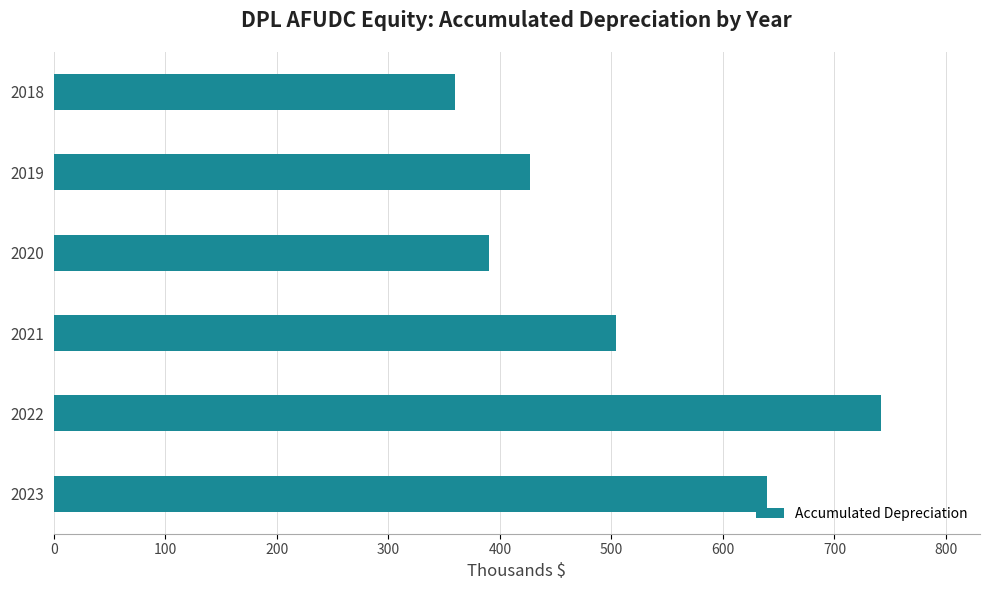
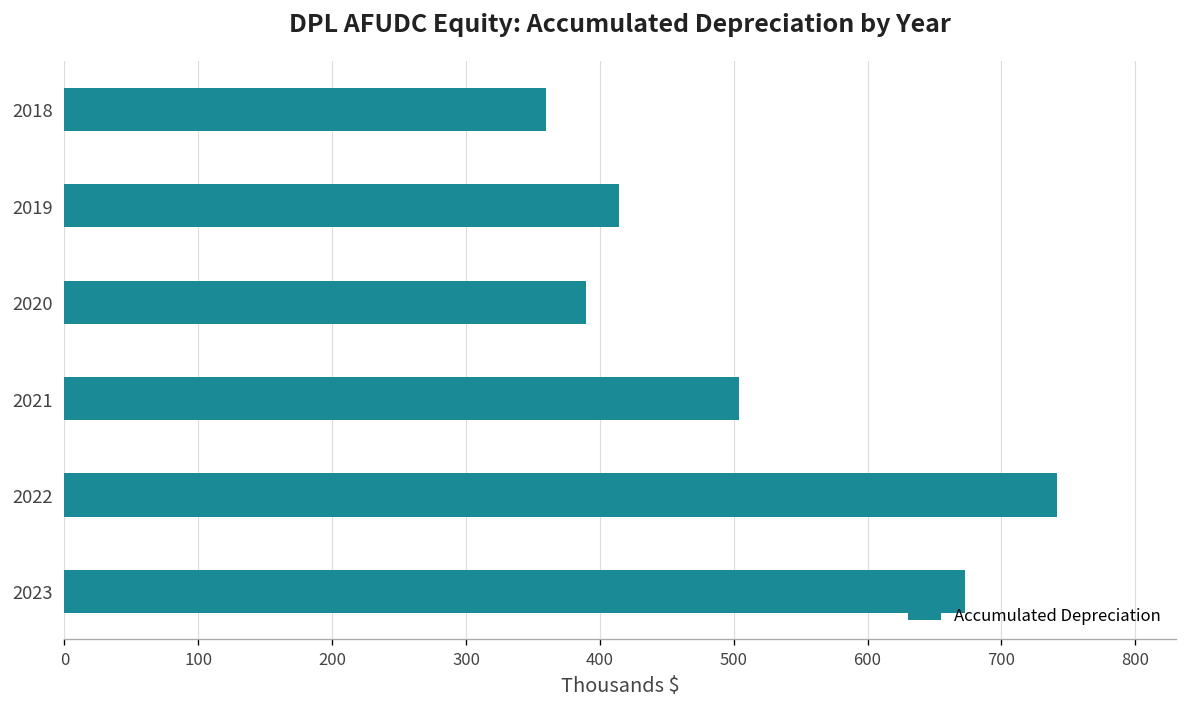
  {
    "2018": 360,
-   "2019": 427,
+   "2019": 414,
    "2020": 390,
    "2021": 504,
    "2022": 741,
-   "2023": 639
+   "2023": 673
  }
